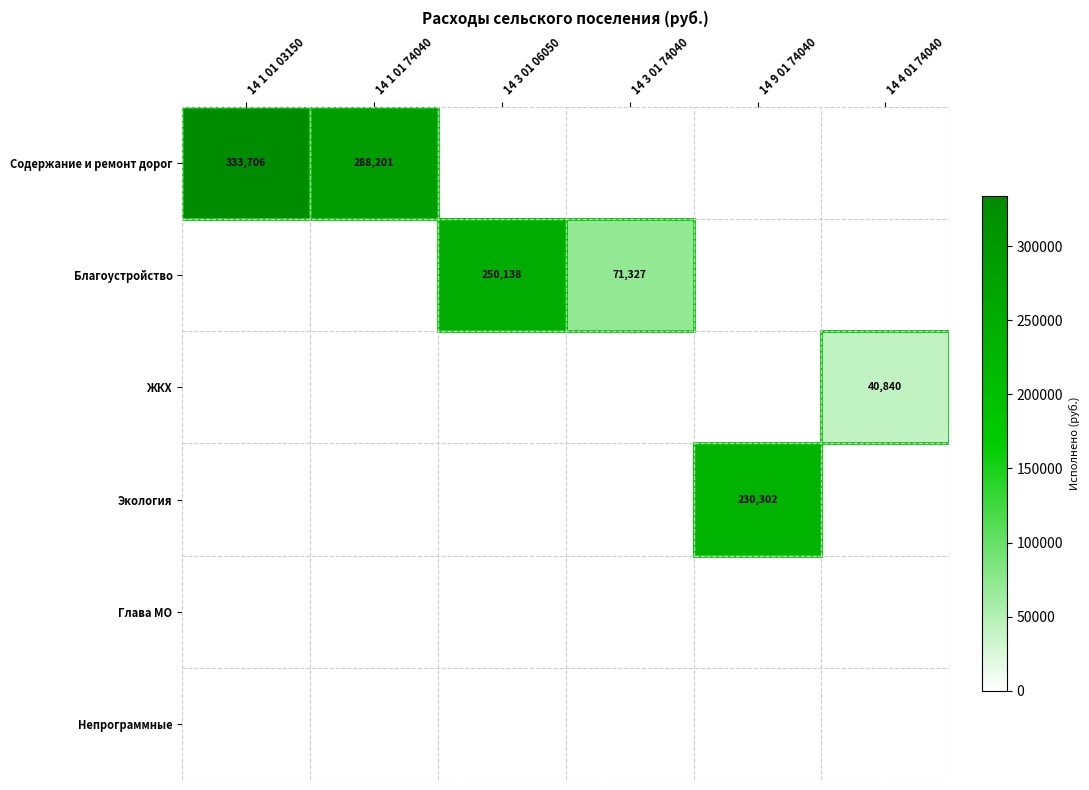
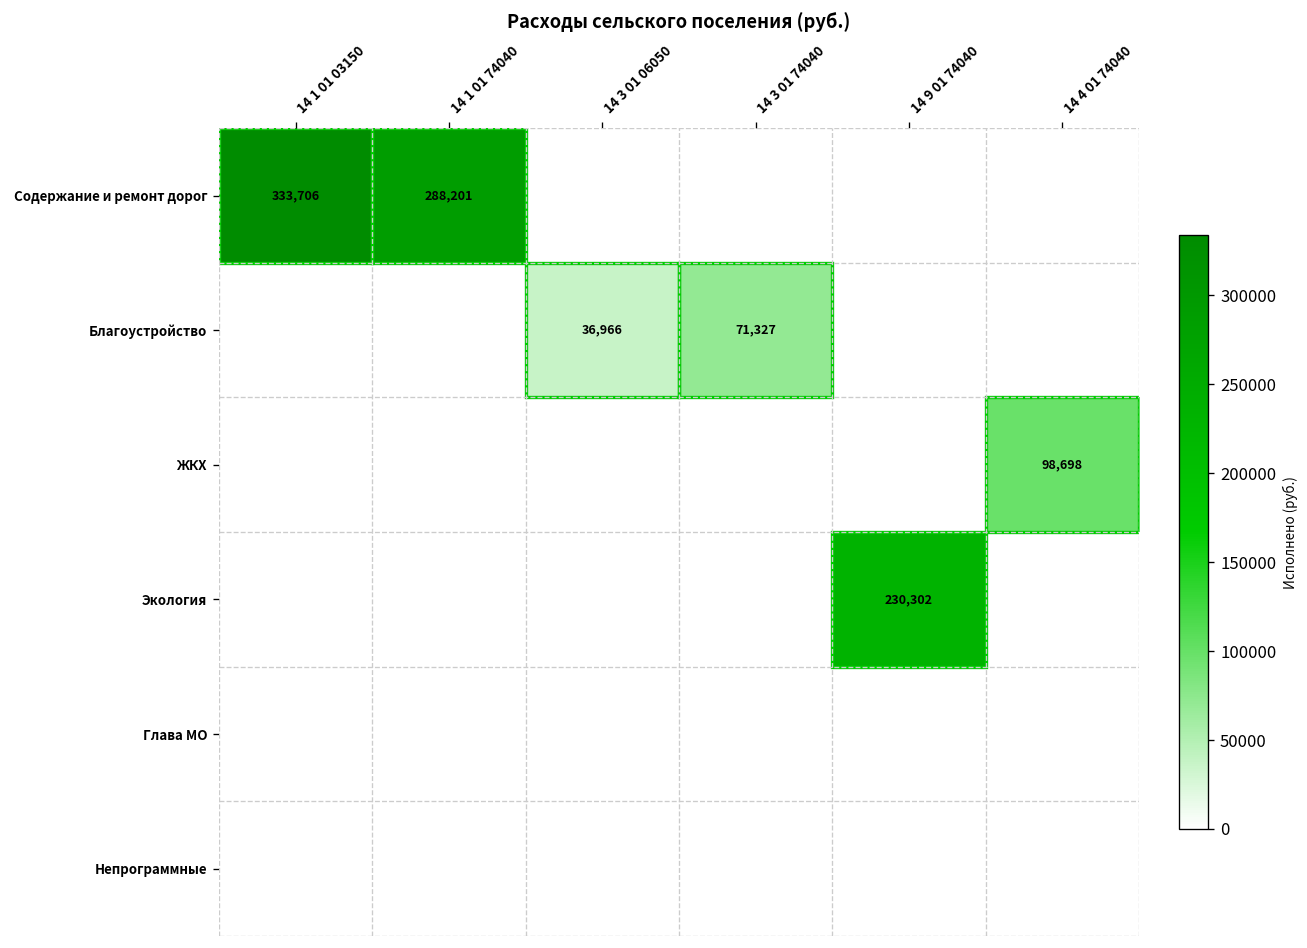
  {
    "Содержание и ремонт дорог": {
      "14 1 01 03150": "333,706",
      "14 1 01 74040": "288,201"
    },
    "Благоустройство": {
-     "14 3 01 06050": "250,138",
+     "14 3 01 06050": "36,966",
      "14 3 01 74040": "71,327"
    },
    "ЖКХ": {
-     "14 4 01 74040": "40,840"
+     "14 4 01 74040": "98,698"
    },
    "Экология": {
      "14 9 01 74040": "230,302"
    }
  }
